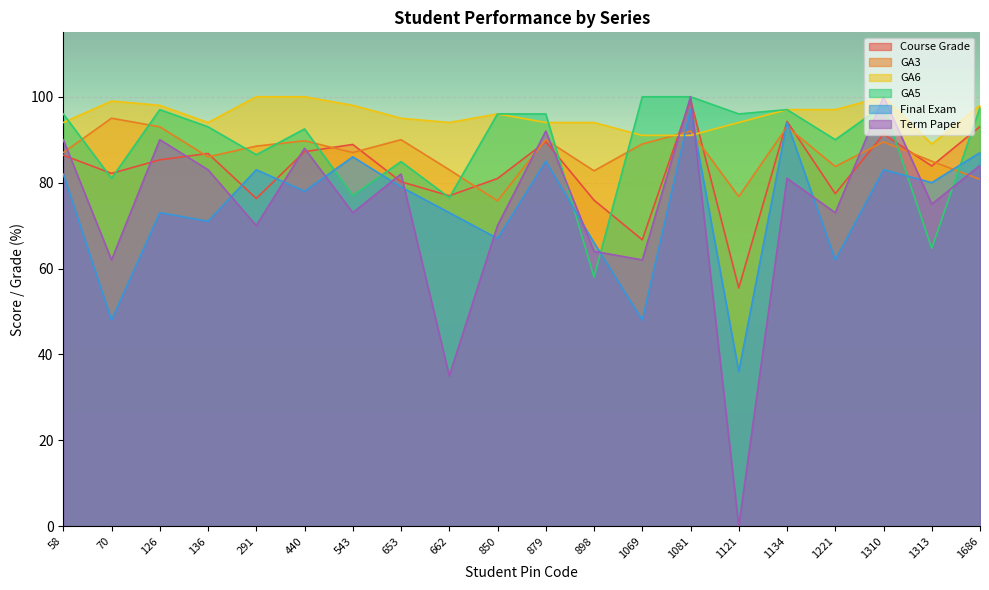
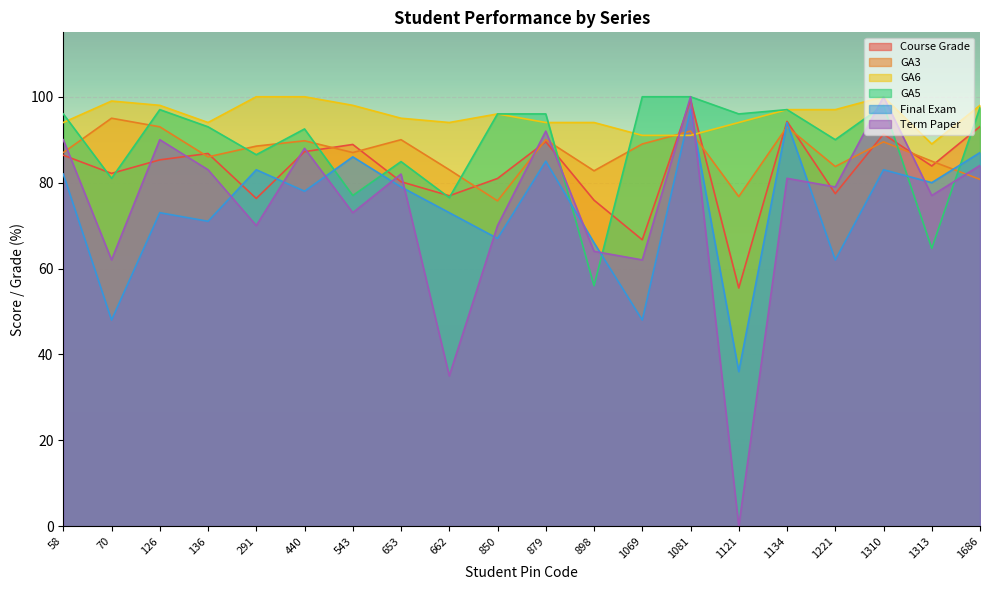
  {
    "GA6": {
      "58": 94,
      "70": 99,
      "126": 98,
      "136": 94,
      "291": 100,
      "440": 100,
      "543": 98,
      "653": 95,
      "662": 94,
      "879": 94,
      "898": 94,
      "1069": 91,
      "1081": 91,
      "1121": 94,
      "1221": 97,
      "1313": 89
    },
    "GA5": {
      "58": 96,
      "70": 81,
      "126": 97,
      "136": 93,
      "291": 87,
      "440": 93,
      "543": 77,
      "653": 85,
      "879": 96,
-     "898": 58,
+     "898": 56,
      "1069": 100,
      "1121": 96,
      "1221": 90,
      "1313": 65
    },
    "Final Exam": {
      "58": 82,
      "70": 48,
      "126": 73,
      "136": 71,
      "291": 83,
      "440": 78,
      "543": 86,
      "653": 79,
      "662": 73,
      "850": 67,
      "879": 85,
      "898": 66,
      "1069": 48,
      "1081": 97,
      "1121": 36,
      "1221": 62,
      "1310": 83,
      "1313": 80,
      "1686": 87
    },
    "Term Paper": {
      "58": 90,
      "70": 62,
      "126": 90,
      "136": 83,
      "291": 70,
      "440": 88,
      "543": 73,
      "653": 82,
      "662": 35,
      "850": 70,
      "879": 92,
      "898": 64,
      "1069": 62,
      "1121": 0,
      "1134": 81,
-     "1221": 73,
-     "1313": 75,
+     "1221": 79,
+     "1313": 77,
      "1686": 84
    }
  }
